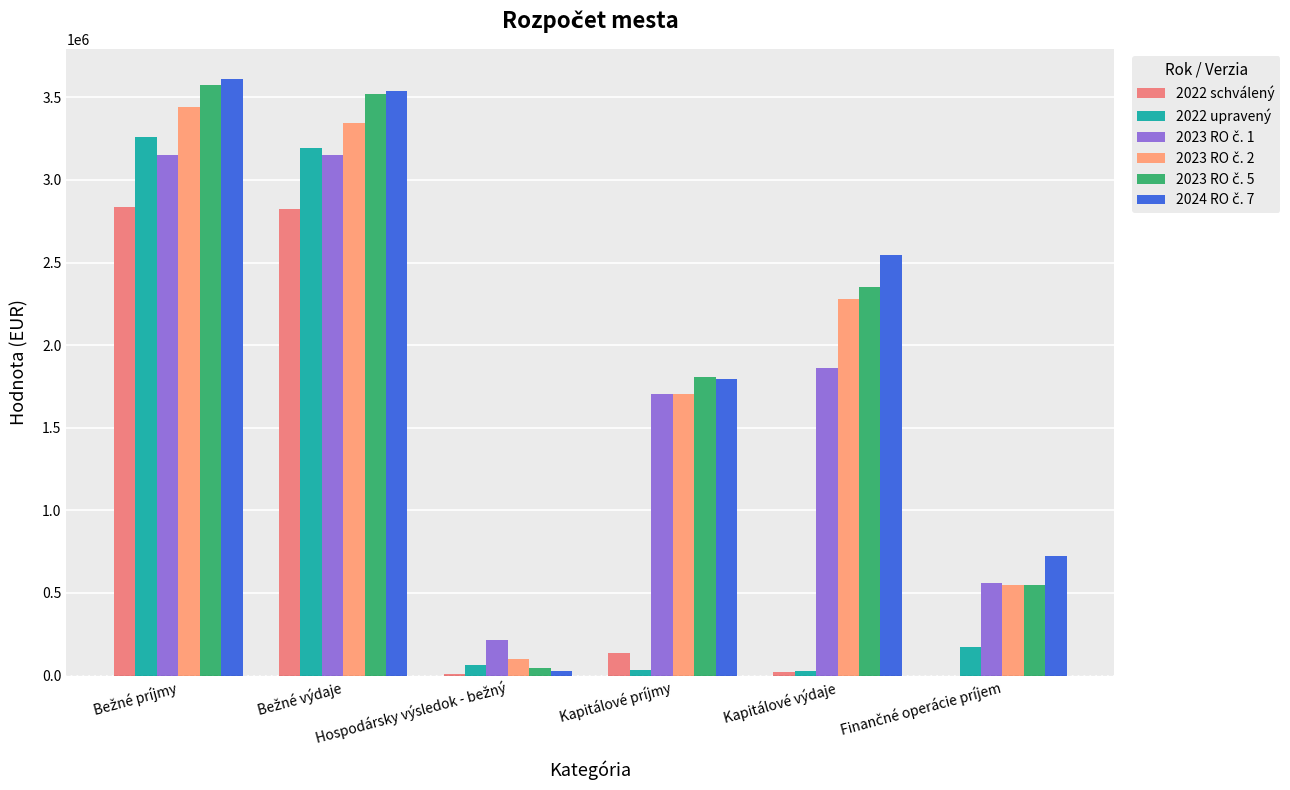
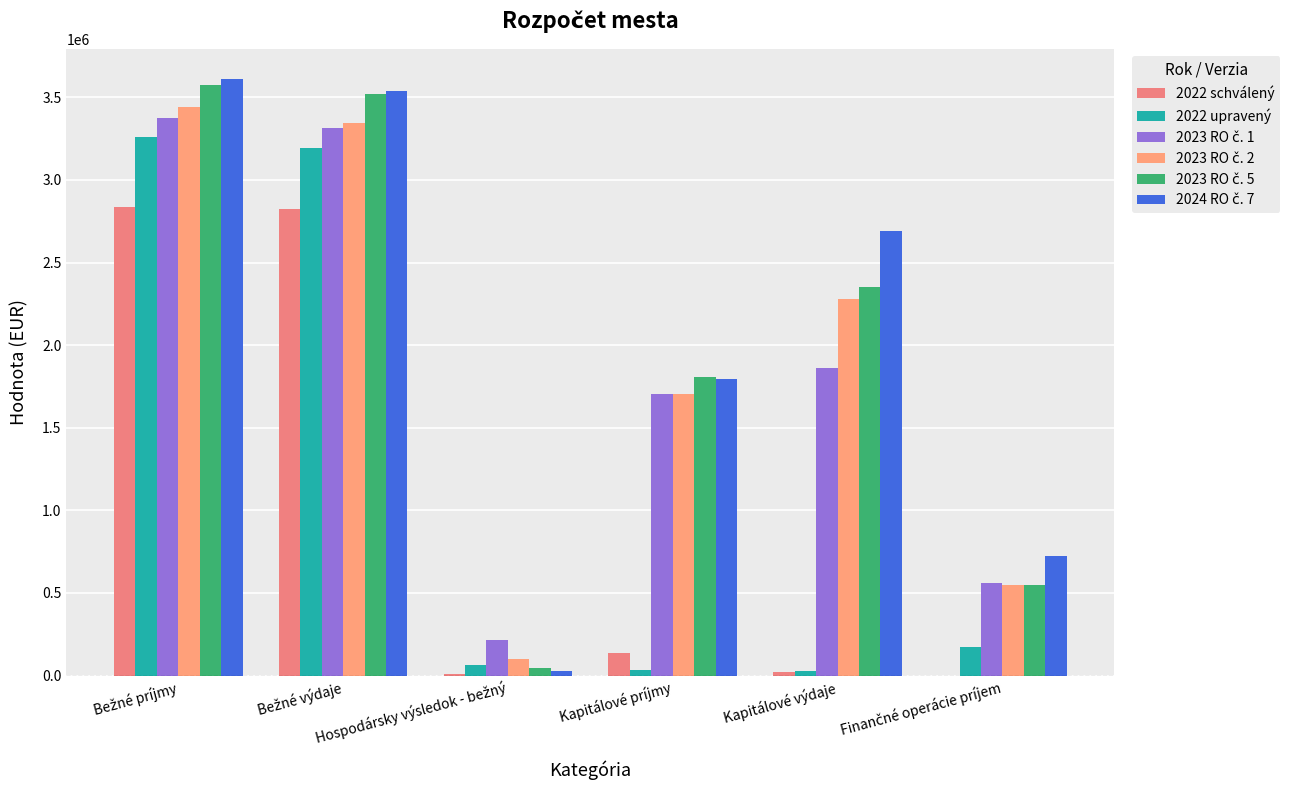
  {
    "2022 upravený": {
      "Bežné príjmy": 3260000,
      "Bežné výdaje": 3200000,
      "Hospodársky výsledok - bežný": 70000,
      "Kapitálové príjmy": 30000,
      "Kapitálové výdaje": 30000,
      "Finančné operácie príjem": 170000
    },
    "2023 RO č. 1": {
-     "Bežné príjmy": 3150000,
-     "Bežné výdaje": 3150000,
+     "Bežné príjmy": 3380000,
+     "Bežné výdaje": 3310000,
      "Hospodársky výsledok - bežný": 210000,
      "Kapitálové príjmy": 1710000,
      "Kapitálové výdaje": 1860000,
      "Finančné operácie príjem": 560000
    },
    "2023 RO č. 5": {
      "Bežné príjmy": 3570000,
      "Bežné výdaje": 3520000,
      "Hospodársky výsledok - bežný": 50000,
      "Kapitálové príjmy": 1810000,
      "Kapitálové výdaje": 2350000,
      "Finančné operácie príjem": 550000
    },
    "2024 RO č. 7": {
      "Bežné príjmy": 3610000,
      "Bežné výdaje": 3540000,
      "Hospodársky výsledok - bežný": 20000,
      "Kapitálové príjmy": 1800000,
-     "Kapitálové výdaje": 2540000,
+     "Kapitálové výdaje": 2690000,
      "Finančné operácie príjem": 720000
    }
  }
